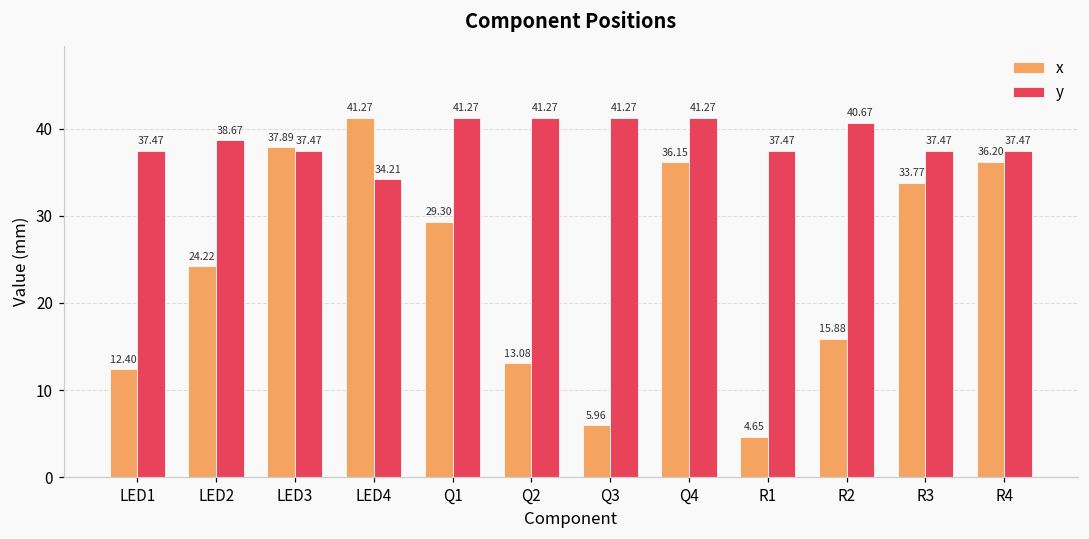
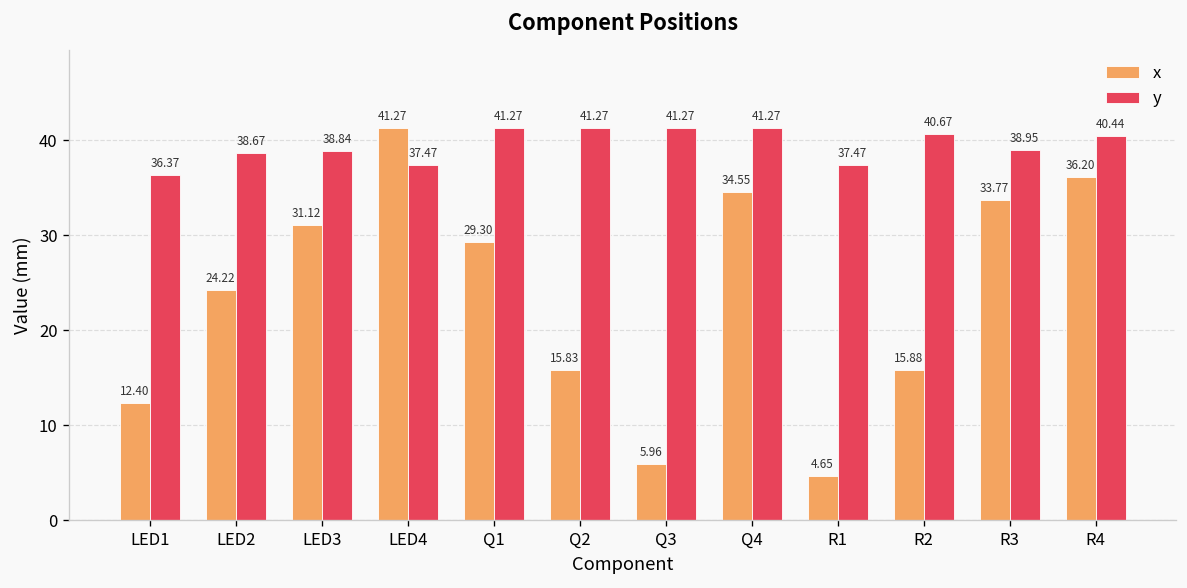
  {
    "x": {
      "LED1": 12.40,
      "LED2": 24.22,
-     "LED3": 37.89,
+     "LED3": 31.12,
      "LED4": 41.27,
      "Q1": 29.30,
-     "Q2": 13.08,
+     "Q2": 15.83,
      "Q3": 5.96,
-     "Q4": 36.15,
+     "Q4": 34.55,
      "R1": 4.65,
      "R2": 15.88,
      "R3": 33.77,
      "R4": 36.20
    },
    "y": {
-     "LED1": 37.47,
+     "LED1": 36.37,
      "LED2": 38.67,
-     "LED3": 37.47,
-     "LED4": 34.21,
+     "LED3": 38.84,
+     "LED4": 37.47,
      "Q1": 41.27,
      "Q2": 41.27,
      "Q3": 41.27,
      "Q4": 41.27,
      "R1": 37.47,
      "R2": 40.67,
-     "R3": 37.47,
-     "R4": 37.47
+     "R3": 38.95,
+     "R4": 40.44
    }
  }
